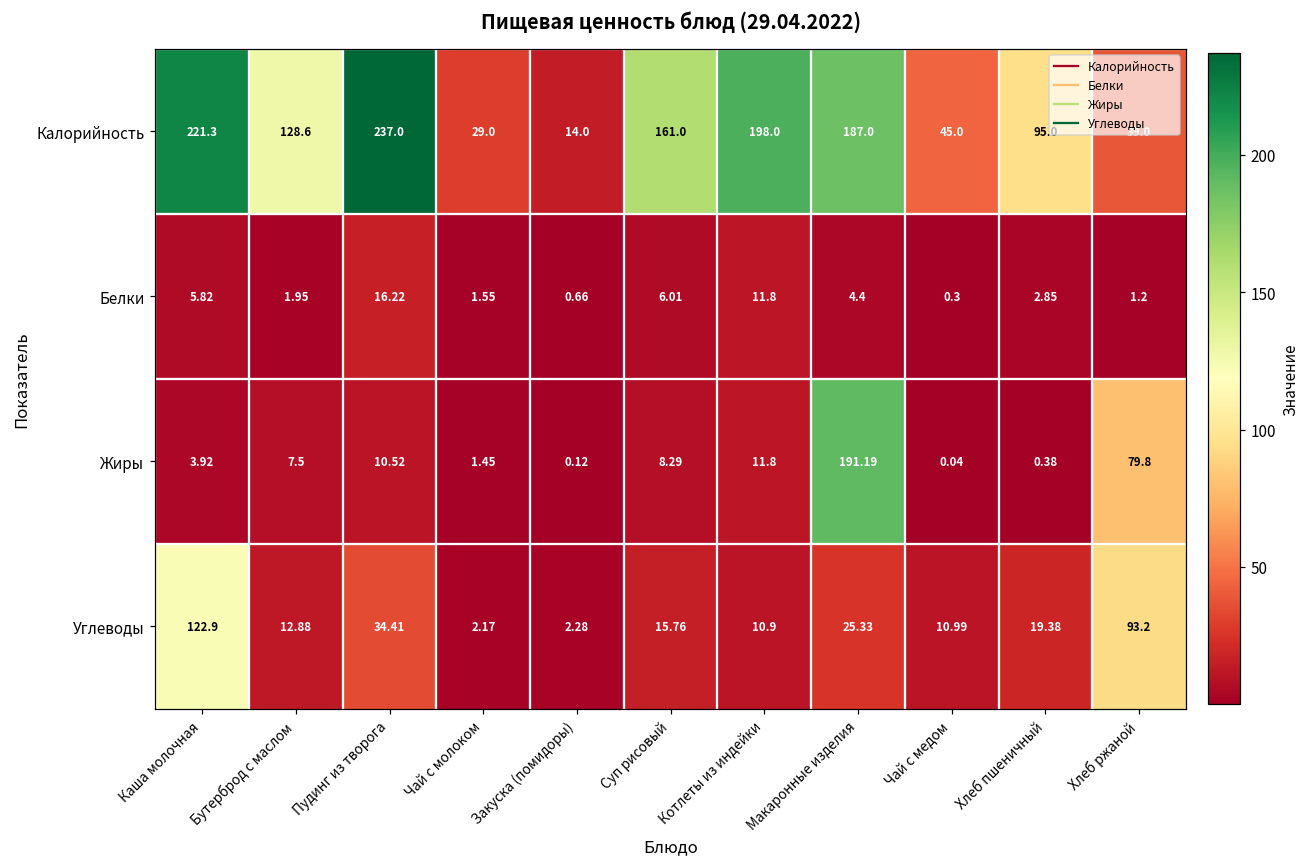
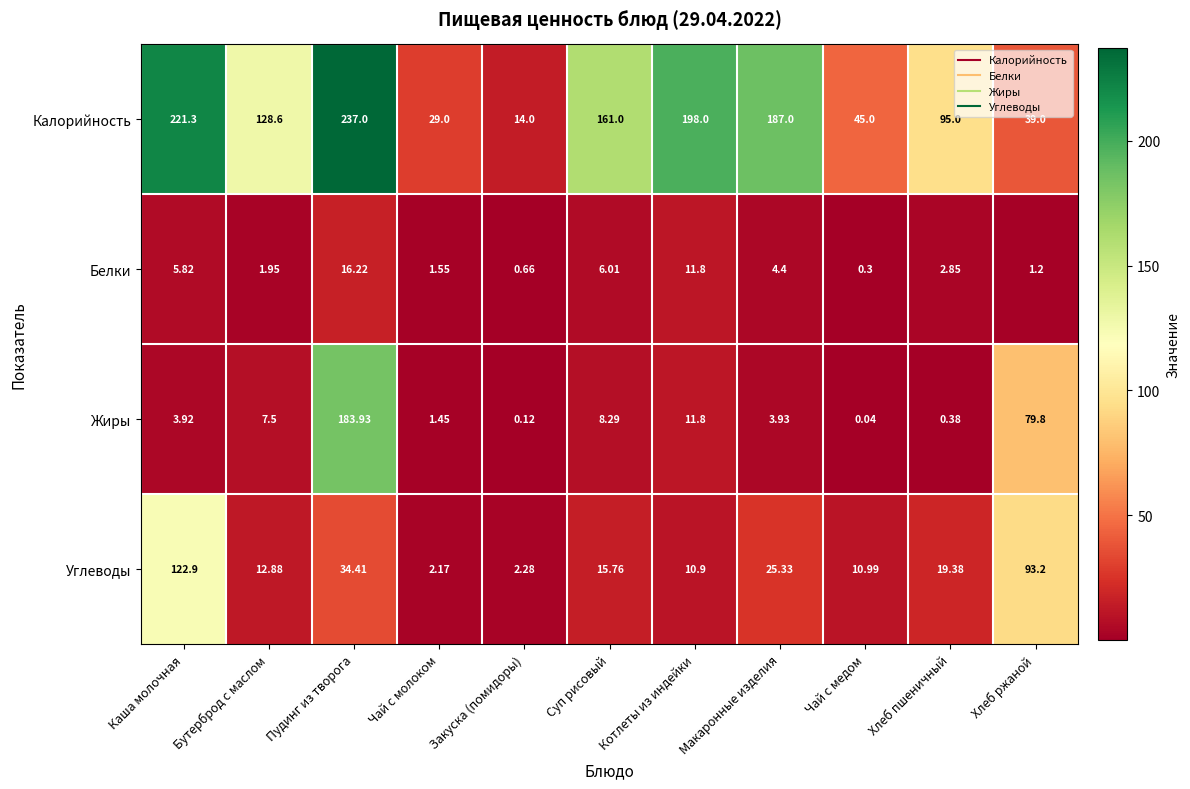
  {
    "Калорийность": {
      "Каша молочная": 221.3,
      "Бутерброд с маслом": 128.6,
      "Пудинг из творога": 237.0,
      "Чай с молоком": 29.0,
      "Закуска (помидоры)": 14.0,
      "Суп рисовый": 161.0,
      "Котлеты из индейки": 198.0,
      "Макаронные изделия": 187.0,
      "Чай с медом": 45.0
    },
    "Белки": {
      "Каша молочная": 5.82,
      "Бутерброд с маслом": 1.95,
      "Пудинг из творога": 16.22,
      "Чай с молоком": 1.55,
      "Закуска (помидоры)": 0.66,
      "Суп рисовый": 6.01,
      "Котлеты из индейки": 11.8,
      "Макаронные изделия": 4.4,
      "Чай с медом": 0.3,
      "Хлеб пшеничный": 2.85,
      "Хлеб ржаной": 1.2
    },
    "Жиры": {
      "Каша молочная": 3.92,
      "Бутерброд с маслом": 7.5,
-     "Пудинг из творога": 10.52,
+     "Пудинг из творога": 183.93,
      "Чай с молоком": 1.45,
      "Закуска (помидоры)": 0.12,
      "Суп рисовый": 8.29,
      "Котлеты из индейки": 11.8,
-     "Макаронные изделия": 191.19,
+     "Макаронные изделия": 3.93,
      "Чай с медом": 0.04,
      "Хлеб пшеничный": 0.38,
      "Хлеб ржаной": 79.8
    },
    "Углеводы": {
      "Каша молочная": 122.9,
      "Бутерброд с маслом": 12.88,
      "Пудинг из творога": 34.41,
      "Чай с молоком": 2.17,
      "Закуска (помидоры)": 2.28,
      "Суп рисовый": 15.76,
      "Котлеты из индейки": 10.9,
      "Макаронные изделия": 25.33,
      "Чай с медом": 10.99,
      "Хлеб пшеничный": 19.38,
      "Хлеб ржаной": 93.2
    }
  }
